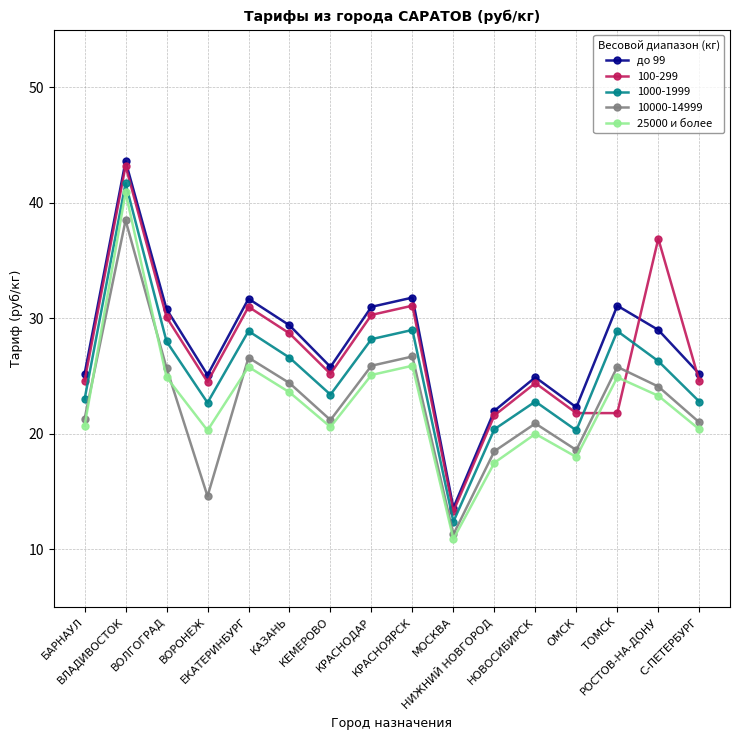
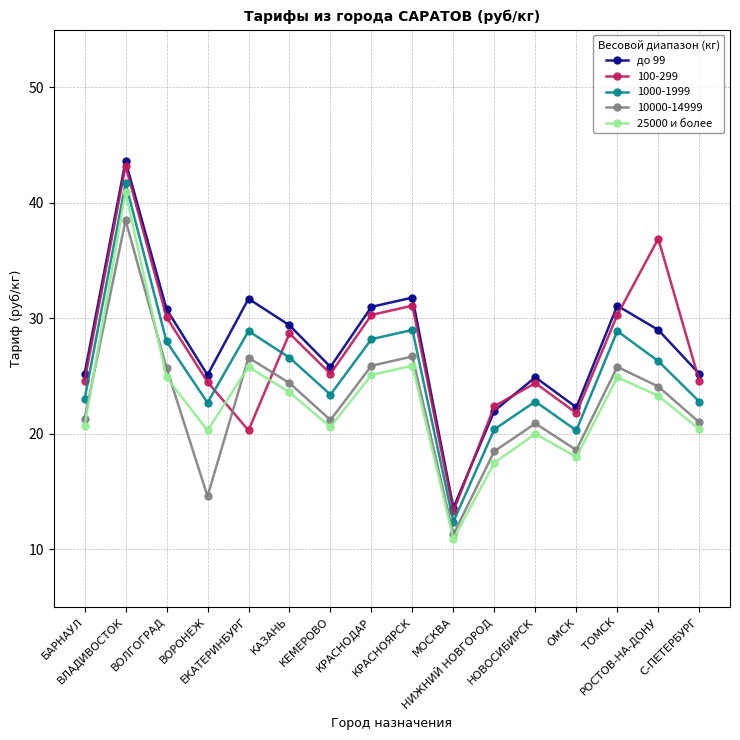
  {
    "до 99": {
      "БАРНАУЛ": 25.2,
      "ВЛАДИВОСТОК": 43.6,
      "ВОЛГОГРАД": 30.8,
      "ВОРОНЕЖ": 25.1,
      "ЕКАТЕРИНБУРГ": 31.7,
      "КАЗАНЬ": 29.4,
      "КЕМЕРОВО": 25.8,
      "КРАСНОДАР": 31.0,
      "КРАСНОЯРСК": 31.8,
      "МОСКВА": 13.6,
      "НИЖНИЙ НОВГОРОД": 22.0,
      "НОВОСИБИРСК": 24.9,
      "ОМСК": 22.3,
      "ТОМСК": 31.1,
      "РОСТОВ-НА-ДОНУ": 29.0,
      "С-ПЕТЕРБУРГ": 25.2
    },
    "100-299": {
      "БАРНАУЛ": 24.6,
      "ВЛАДИВОСТОК": 43.2,
      "ВОЛГОГРАД": 30.1,
      "ВОРОНЕЖ": 24.5,
-     "ЕКАТЕРИНБУРГ": 31.0,
+     "ЕКАТЕРИНБУРГ": 20.3,
      "КАЗАНЬ": 28.7,
      "КЕМЕРОВО": 25.2,
      "КРАСНОДАР": 30.3,
      "КРАСНОЯРСК": 31.1,
      "МОСКВА": 13.3,
-     "НИЖНИЙ НОВГОРОД": 21.6,
+     "НИЖНИЙ НОВГОРОД": 22.4,
      "НОВОСИБИРСК": 24.4,
      "ОМСК": 21.8,
-     "ТОМСК": 21.8,
+     "ТОМСК": 30.3,
      "РОСТОВ-НА-ДОНУ": 36.9,
      "С-ПЕТЕРБУРГ": 24.6
    },
    "1000-1999": {
      "БАРНАУЛ": 23.0,
      "ВЛАДИВОСТОК": 41.7,
      "ВОЛГОГРАД": 28.0,
      "ВОРОНЕЖ": 22.7,
      "ЕКАТЕРИНБУРГ": 28.9,
      "КАЗАНЬ": 26.6,
      "КЕМЕРОВО": 23.4,
      "КРАСНОДАР": 28.2,
      "КРАСНОЯРСК": 29.0,
      "МОСКВА": 12.4,
      "НИЖНИЙ НОВГОРОД": 20.4,
      "НОВОСИБИРСК": 22.8,
      "ОМСК": 20.3,
      "ТОМСК": 28.9,
      "РОСТОВ-НА-ДОНУ": 26.3,
      "С-ПЕТЕРБУРГ": 22.8
    },
    "10000-14999": {
      "БАРНАУЛ": 21.3,
      "ВЛАДИВОСТОК": 38.5,
      "ВОЛГОГРАД": 25.7,
      "ВОРОНЕЖ": 14.6,
      "ЕКАТЕРИНБУРГ": 26.6,
      "КАЗАНЬ": 24.4,
      "КЕМЕРОВО": 21.2,
      "КРАСНОДАР": 25.9,
      "КРАСНОЯРСК": 26.7,
      "МОСКВА": 11.3,
      "НИЖНИЙ НОВГОРОД": 18.5,
      "НОВОСИБИРСК": 20.9,
      "ОМСК": 18.6,
      "ТОМСК": 25.8,
      "РОСТОВ-НА-ДОНУ": 24.1,
      "С-ПЕТЕРБУРГ": 21.0
    },
    "25000 и более": {
      "БАРНАУЛ": 20.7,
      "ВЛАДИВОСТОК": 40.9,
      "ВОЛГОГРАД": 24.9,
      "ВОРОНЕЖ": 20.3,
      "ЕКАТЕРИНБУРГ": 25.8,
      "КАЗАНЬ": 23.6,
      "КЕМЕРОВО": 20.6,
      "КРАСНОДАР": 25.1,
      "КРАСНОЯРСК": 25.9,
      "МОСКВА": 10.9,
      "НИЖНИЙ НОВГОРОД": 17.5,
      "НОВОСИБИРСК": 20.0,
      "ОМСК": 18.0,
      "ТОМСК": 24.9,
      "РОСТОВ-НА-ДОНУ": 23.3,
      "С-ПЕТЕРБУРГ": 20.4
    }
  }
